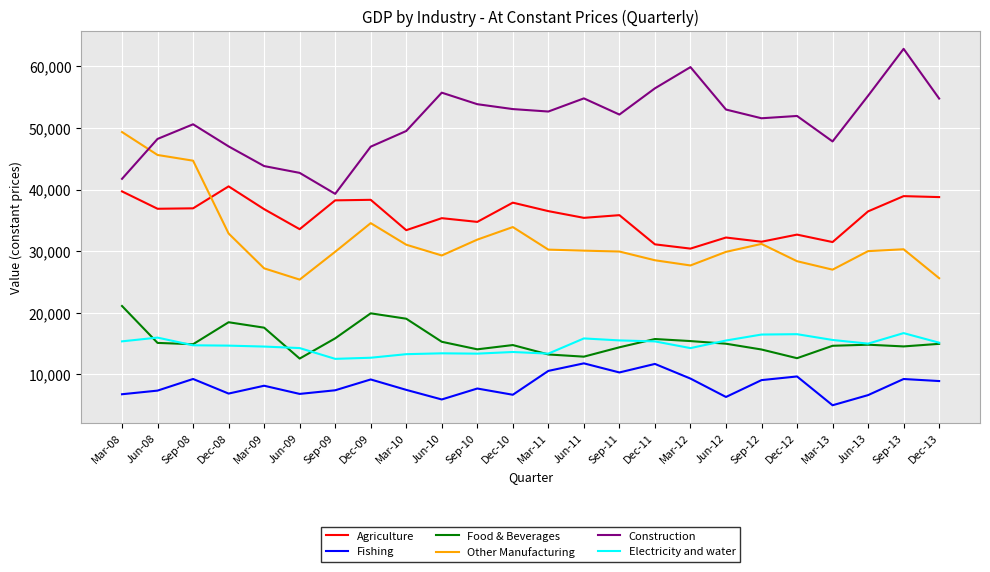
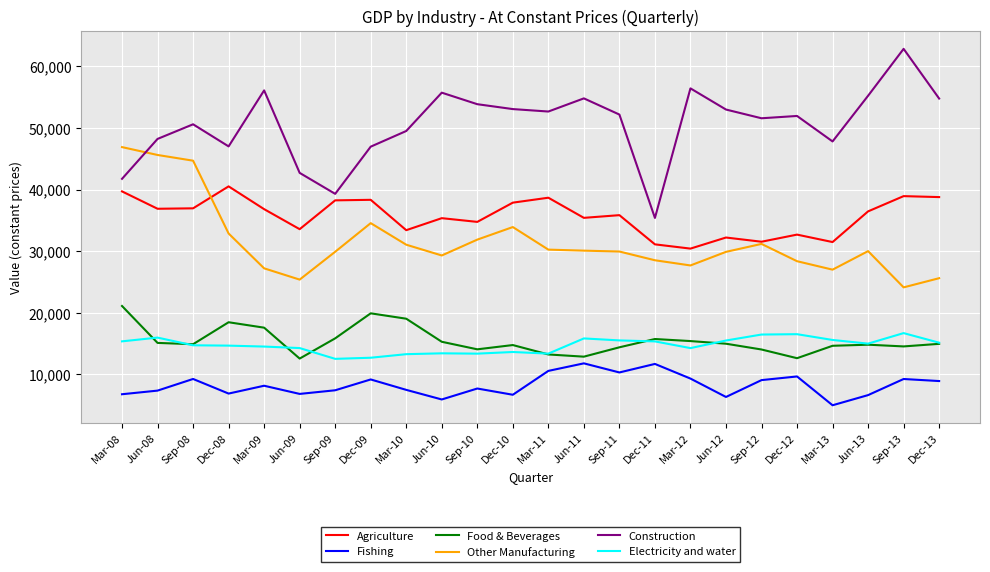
  {
    "Agriculture": {
      "Mar-08": "40,000",
      "Jun-08": "37,000",
      "Sep-08": "37,000",
      "Dec-08": "41,000",
      "Mar-09": "37,000",
      "Jun-09": "34,000",
      "Sep-09": "38,000",
      "Dec-09": "38,000",
      "Mar-10": "33,000",
      "Jun-10": "35,000",
      "Sep-10": "35,000",
      "Dec-10": "38,000",
-     "Mar-11": "37,000",
+     "Mar-11": "39,000",
      "Jun-11": "35,000",
      "Sep-11": "36,000",
      "Dec-11": "31,000",
      "Mar-12": "30,000",
      "Jun-12": "32,000",
      "Dec-12": "33,000",
      "Mar-13": "31,000",
      "Jun-13": "36,000",
      "Sep-13": "39,000",
      "Dec-13": "39,000"
    },
    "Fishing": {
      "Mar-08": "7,000",
      "Jun-08": "7,000",
      "Sep-08": "9,000",
      "Dec-08": "7,000",
      "Mar-09": "8,000",
      "Jun-09": "7,000",
      "Sep-09": "7,000",
      "Dec-09": "9,000",
      "Mar-10": "7,000",
      "Jun-10": "6,000",
      "Sep-10": "8,000",
      "Dec-10": "7,000",
      "Mar-11": "11,000",
      "Jun-11": "12,000",
      "Sep-11": "10,000",
      "Dec-11": "12,000",
      "Mar-12": "9,000",
      "Jun-12": "6,000",
      "Sep-12": "9,000",
      "Dec-12": "10,000",
      "Mar-13": "5,000",
      "Jun-13": "7,000",
      "Sep-13": "9,000",
      "Dec-13": "9,000"
    },
    "Food & Beverages": {
      "Mar-08": "21,000",
      "Jun-08": "15,000",
      "Dec-08": "18,000",
      "Mar-09": "18,000",
      "Jun-09": "13,000",
      "Sep-09": "16,000",
      "Dec-09": "20,000",
      "Mar-10": "19,000",
      "Jun-10": "15,000",
      "Sep-10": "14,000",
      "Dec-10": "15,000",
      "Jun-11": "13,000",
      "Sep-11": "14,000",
      "Mar-12": "15,000",
      "Jun-12": "15,000",
      "Sep-12": "14,000",
      "Dec-12": "13,000",
      "Mar-13": "15,000",
      "Sep-13": "15,000"
    },
    "Other Manufacturing": {
-     "Mar-08": "49,000",
+     "Mar-08": "47,000",
      "Jun-08": "46,000",
      "Sep-08": "45,000",
      "Dec-08": "33,000",
      "Mar-09": "27,000",
      "Jun-09": "25,000",
      "Sep-09": "30,000",
      "Dec-09": "35,000",
      "Mar-10": "31,000",
      "Jun-10": "29,000",
      "Sep-10": "32,000",
      "Dec-10": "34,000",
      "Mar-11": "30,000",
      "Jun-11": "30,000",
      "Sep-11": "30,000",
      "Dec-11": "29,000",
      "Mar-12": "28,000",
      "Jun-12": "30,000",
      "Dec-12": "28,000",
      "Mar-13": "27,000",
      "Jun-13": "30,000",
-     "Sep-13": "30,000",
+     "Sep-13": "24,000",
      "Dec-13": "26,000"
    },
    "Construction": {
      "Mar-08": "42,000",
      "Jun-08": "48,000",
      "Sep-08": "51,000",
      "Dec-08": "47,000",
-     "Mar-09": "44,000",
+     "Mar-09": "56,000",
      "Jun-09": "43,000",
      "Sep-09": "39,000",
      "Dec-09": "47,000",
      "Mar-10": "50,000",
      "Jun-10": "56,000",
      "Sep-10": "54,000",
      "Dec-10": "53,000",
      "Mar-11": "53,000",
      "Jun-11": "55,000",
      "Sep-11": "52,000",
-     "Dec-11": "56,000",
-     "Mar-12": "60,000",
+     "Dec-11": "35,000",
+     "Mar-12": "56,000",
      "Jun-12": "53,000",
      "Sep-12": "52,000",
      "Dec-12": "52,000",
      "Mar-13": "48,000",
      "Jun-13": "55,000",
      "Sep-13": "63,000",
      "Dec-13": "55,000"
    },
    "Electricity and water": {
      "Mar-08": "15,000",
      "Jun-08": "16,000",
      "Dec-08": "15,000",
      "Mar-09": "15,000",
      "Jun-09": "14,000",
      "Sep-09": "13,000",
      "Dec-09": "13,000",
      "Mar-10": "13,000",
      "Jun-10": "13,000",
      "Sep-10": "13,000",
      "Dec-10": "14,000",
      "Jun-11": "16,000",
      "Sep-11": "16,000",
      "Mar-12": "14,000",
      "Jun-12": "16,000",
      "Sep-12": "16,000",
      "Dec-12": "17,000",
      "Mar-13": "16,000",
      "Sep-13": "17,000"
    }
  }
